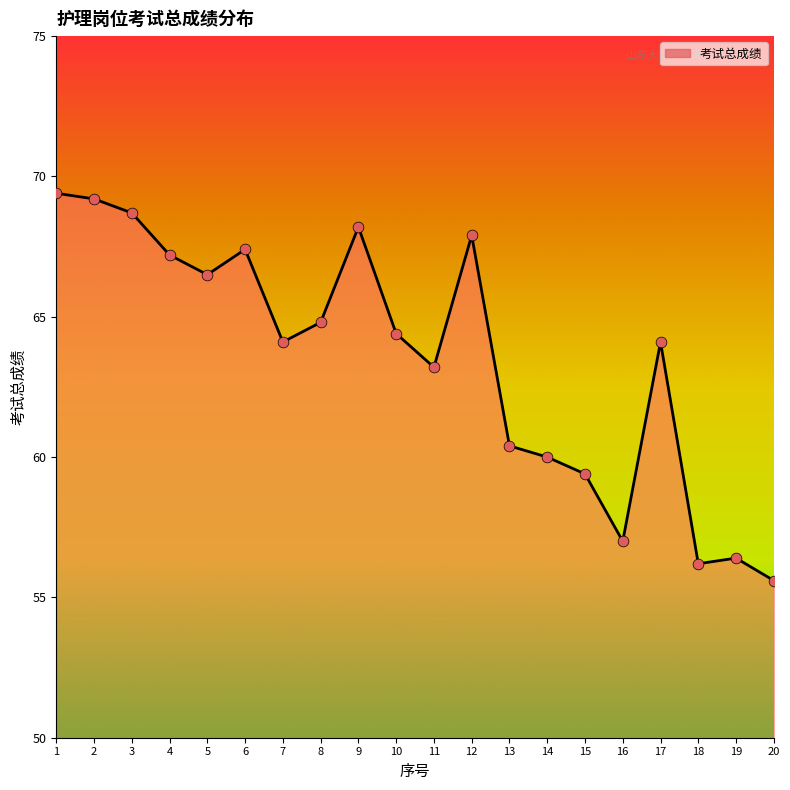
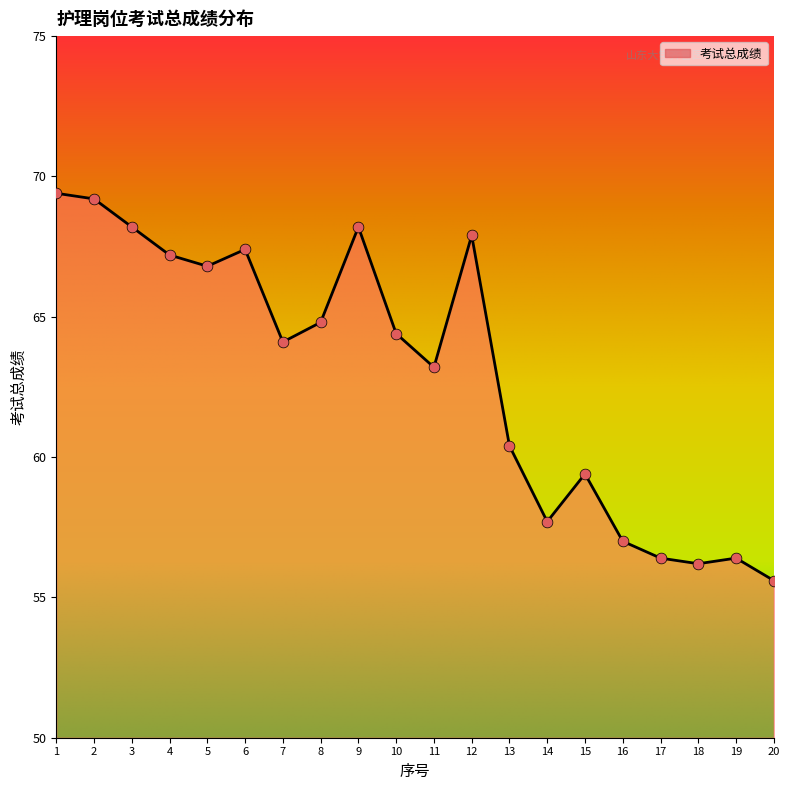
  {
    "1": 69.4,
    "2": 69.2,
-   "3": 68.7,
+   "3": 68.2,
    "4": 67.2,
-   "5": 66.5,
+   "5": 66.8,
    "6": 67.4,
    "7": 64.1,
    "8": 64.8,
    "9": 68.2,
    "10": 64.4,
    "11": 63.2,
    "12": 67.9,
    "13": 60.4,
-   "14": 60.0,
+   "14": 57.7,
    "15": 59.4,
    "16": 57.0,
-   "17": 64.1,
+   "17": 56.4,
    "18": 56.2,
    "19": 56.4,
    "20": 55.6
  }
